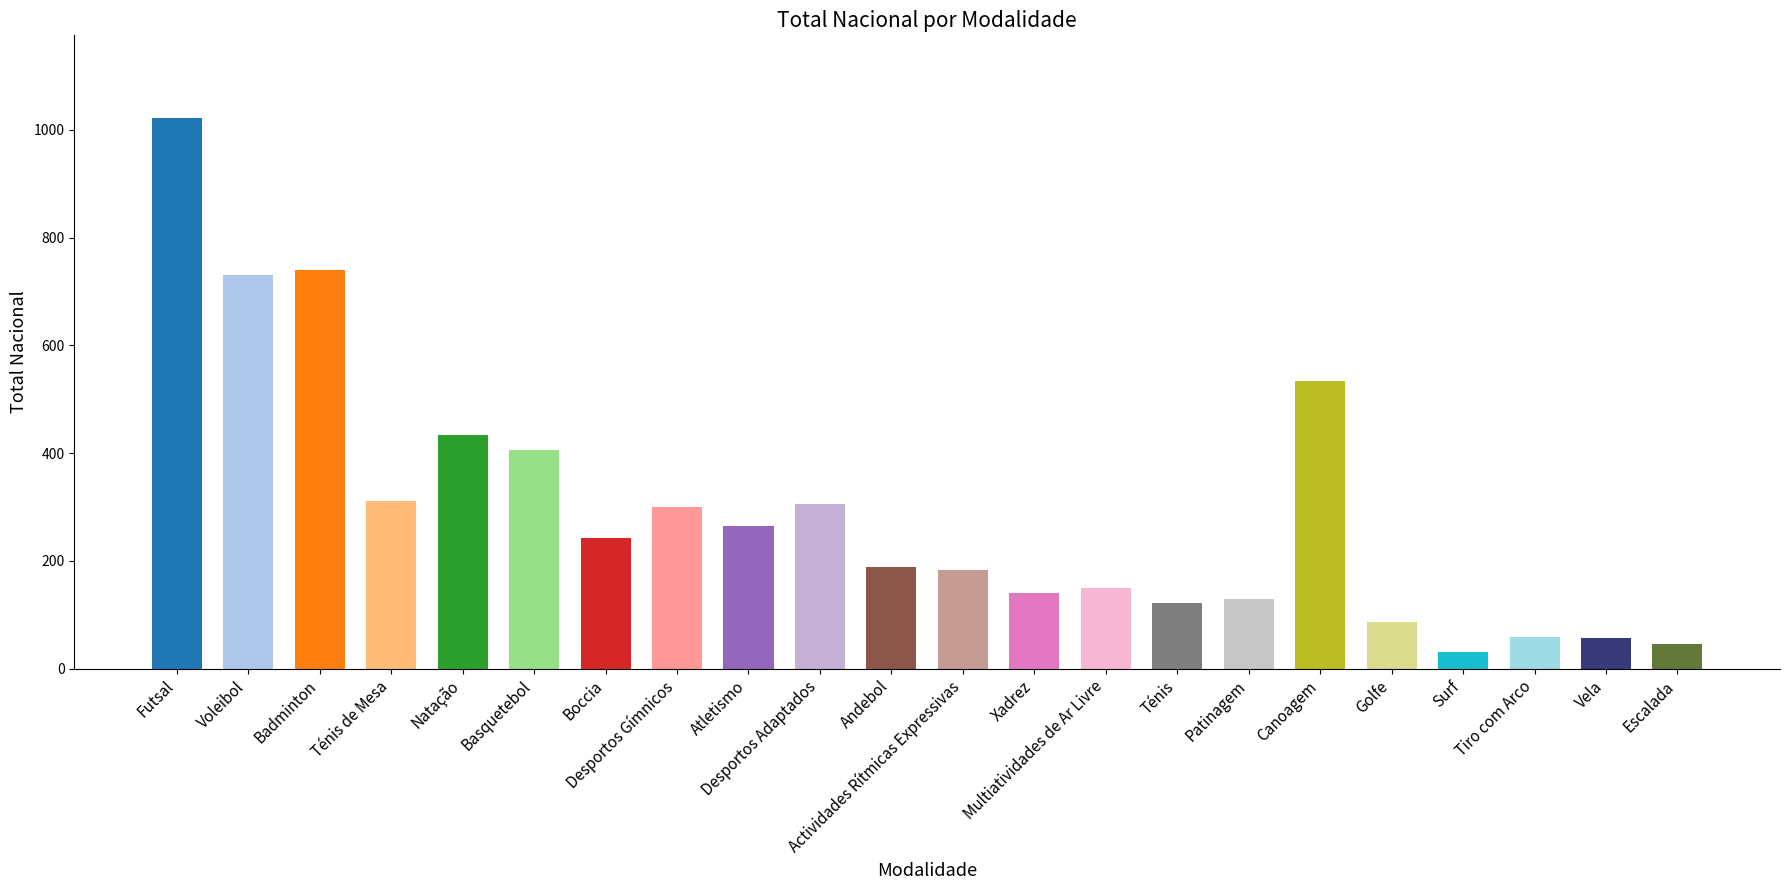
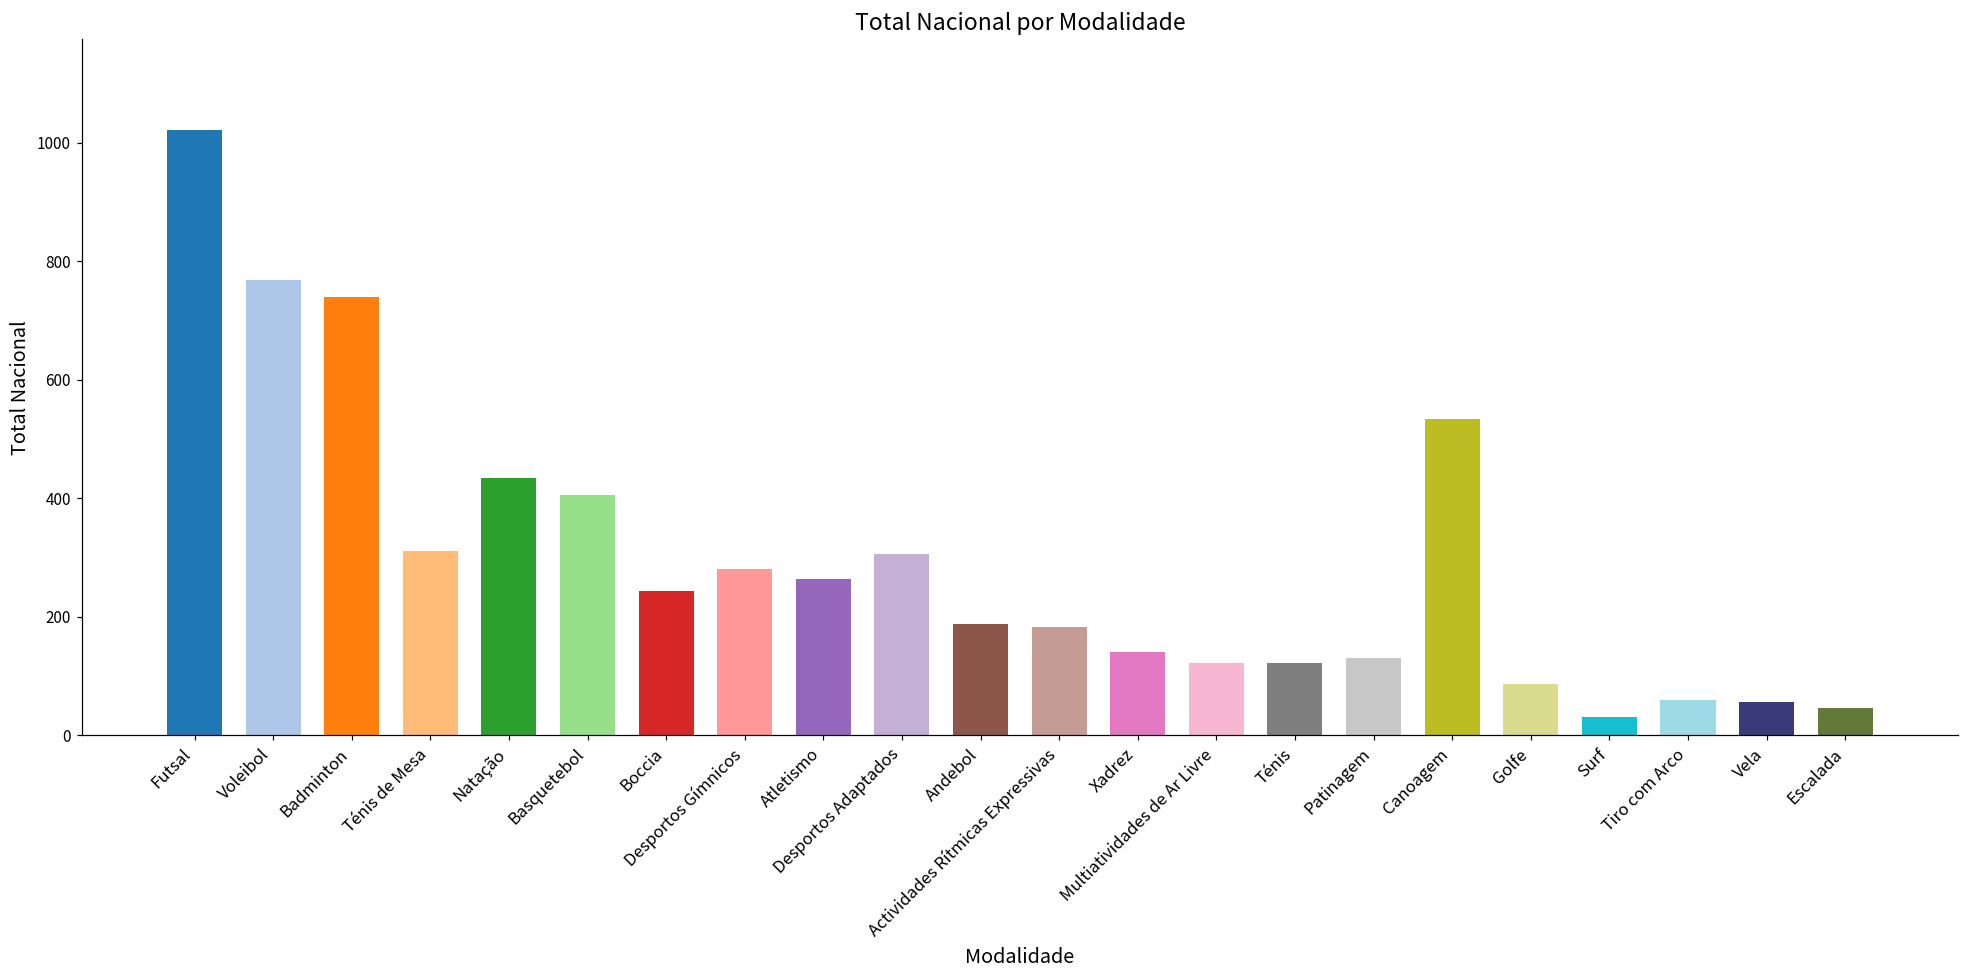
  {
    "Futsal": 1020,
-   "Voleibol": 730,
+   "Voleibol": 770,
    "Badminton": 740,
    "Ténis de Mesa": 310,
    "Natação": 430,
    "Basquetebol": 410,
    "Boccia": 240,
-   "Desportos Gímnicos": 300,
+   "Desportos Gímnicos": 280,
    "Atletismo": 260,
    "Desportos Adaptados": 310,
    "Andebol": 190,
    "Actividades Rítmicas Expressivas": 180,
    "Xadrez": 140,
-   "Multiatividades de Ar Livre": 150,
+   "Multiatividades de Ar Livre": 120,
    "Ténis": 120,
    "Patinagem": 130,
    "Canoagem": 530,
    "Golfe": 90,
    "Surf": 30,
    "Tiro com Arco": 60,
    "Vela": 60,
    "Escalada": 50
  }
